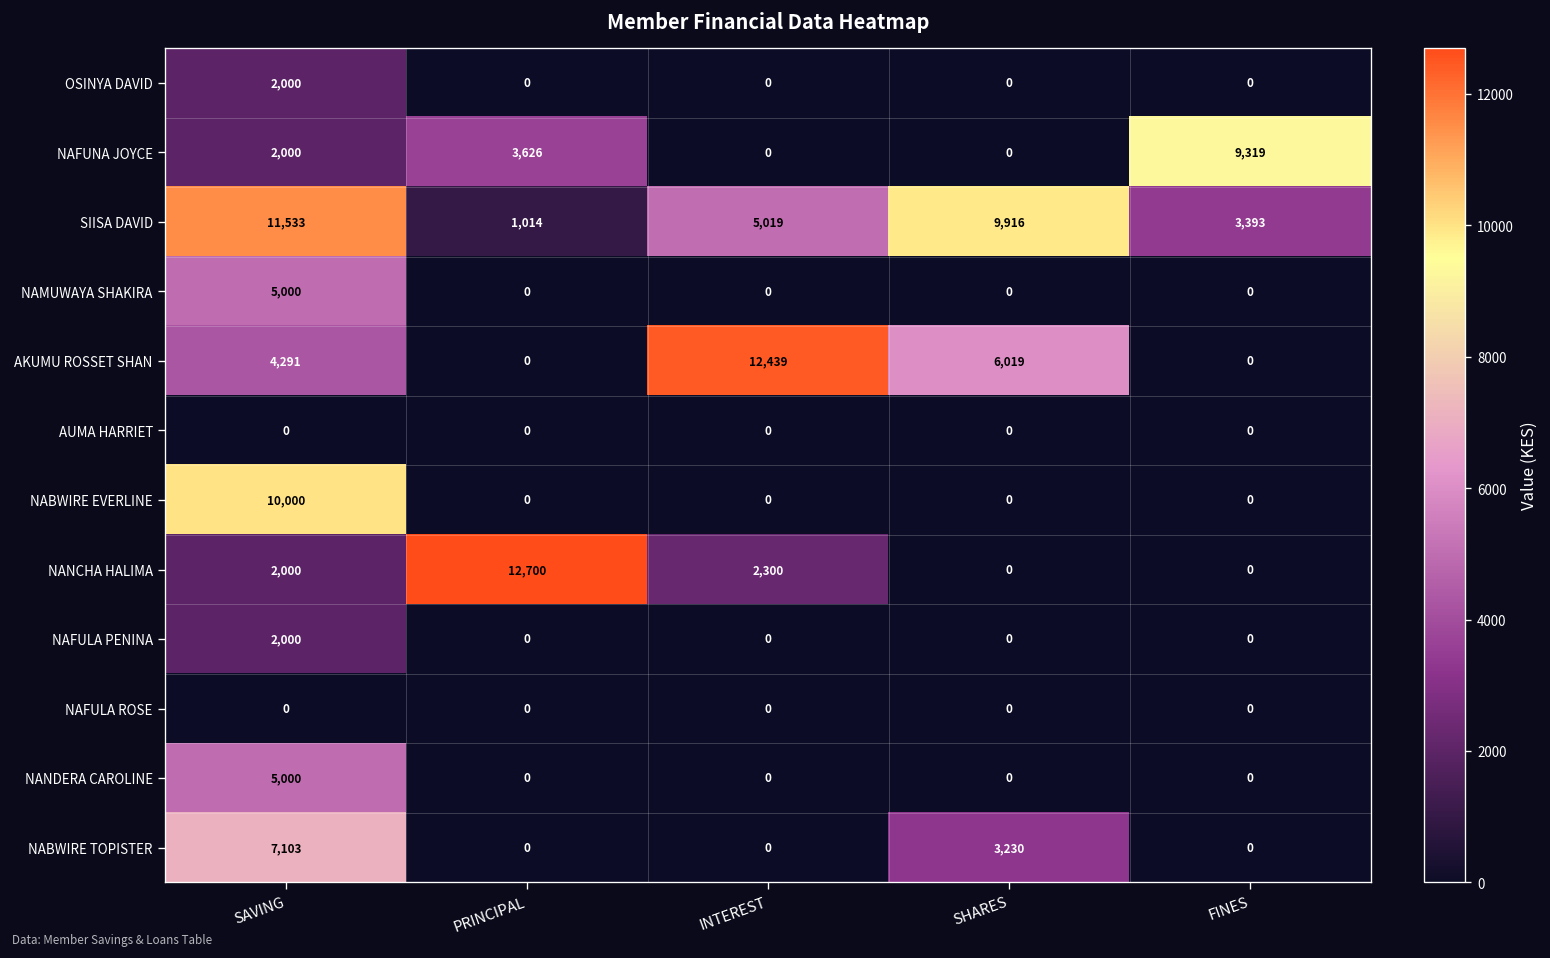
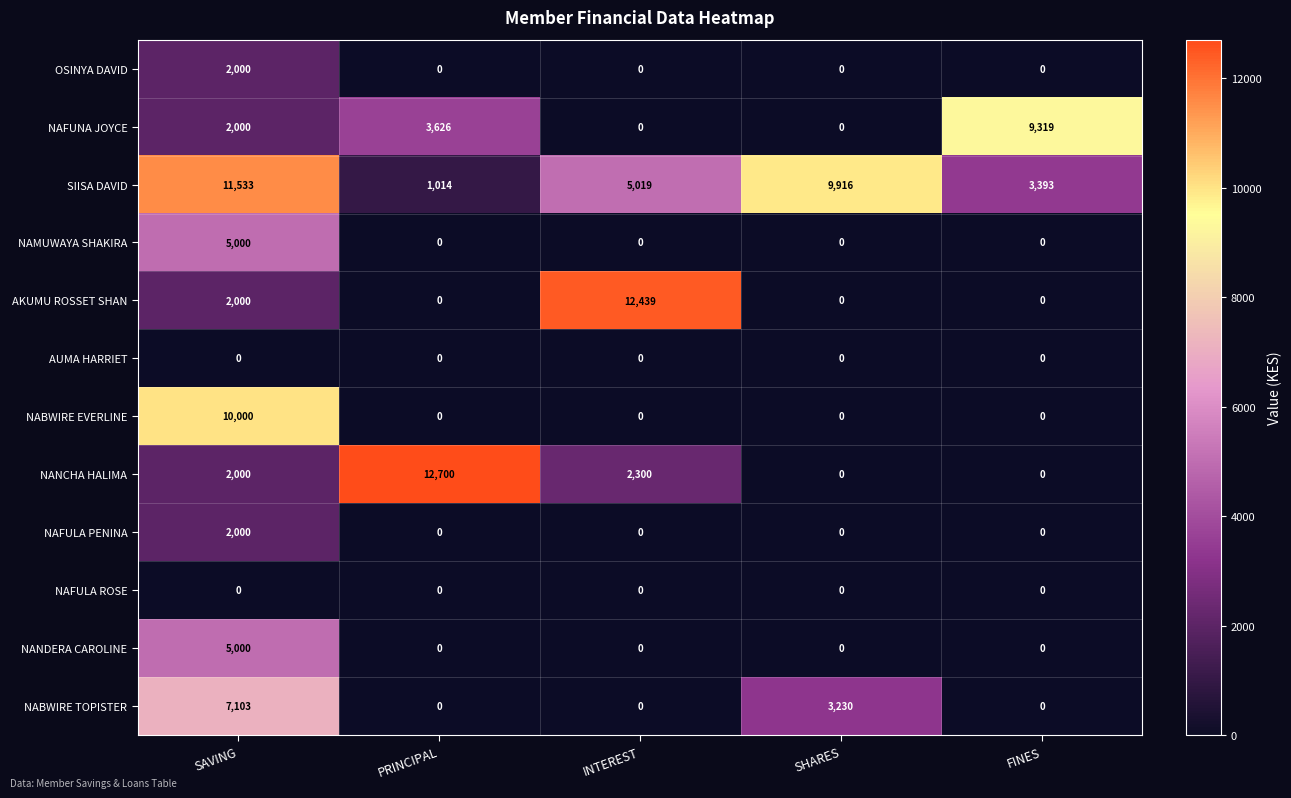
  {
    "OSINYA DAVID": {
      "SAVING": "2,000",
      "PRINCIPAL": "0",
      "INTEREST": "0",
      "SHARES": "0",
      "FINES": "0"
    },
    "NAFUNA JOYCE": {
      "SAVING": "2,000",
      "PRINCIPAL": "3,626",
      "INTEREST": "0",
      "SHARES": "0",
      "FINES": "9,319"
    },
    "SIISA DAVID": {
      "SAVING": "11,533",
      "PRINCIPAL": "1,014",
      "INTEREST": "5,019",
      "SHARES": "9,916",
      "FINES": "3,393"
    },
    "NAMUWAYA SHAKIRA": {
      "SAVING": "5,000",
      "PRINCIPAL": "0",
      "INTEREST": "0",
      "SHARES": "0",
      "FINES": "0"
    },
    "AKUMU ROSSET SHAN": {
-     "SAVING": "4,291",
+     "SAVING": "2,000",
      "PRINCIPAL": "0",
      "INTEREST": "12,439",
-     "SHARES": "6,019",
+     "SHARES": "0",
      "FINES": "0"
    },
    "AUMA HARRIET": {
      "SAVING": "0",
      "PRINCIPAL": "0",
      "INTEREST": "0",
      "SHARES": "0",
      "FINES": "0"
    },
    "NABWIRE EVERLINE": {
      "SAVING": "10,000",
      "PRINCIPAL": "0",
      "INTEREST": "0",
      "SHARES": "0",
      "FINES": "0"
    },
    "NANCHA HALIMA": {
      "SAVING": "2,000",
      "PRINCIPAL": "12,700",
      "INTEREST": "2,300",
      "SHARES": "0",
      "FINES": "0"
    },
    "NAFULA PENINA": {
      "SAVING": "2,000",
      "PRINCIPAL": "0",
      "INTEREST": "0",
      "SHARES": "0",
      "FINES": "0"
    },
    "NAFULA ROSE": {
      "SAVING": "0",
      "PRINCIPAL": "0",
      "INTEREST": "0",
      "SHARES": "0",
      "FINES": "0"
    },
    "NANDERA CAROLINE": {
      "SAVING": "5,000",
      "PRINCIPAL": "0",
      "INTEREST": "0",
      "SHARES": "0",
      "FINES": "0"
    },
    "NABWIRE TOPISTER": {
      "SAVING": "7,103",
      "PRINCIPAL": "0",
      "INTEREST": "0",
      "SHARES": "3,230",
      "FINES": "0"
    }
  }
